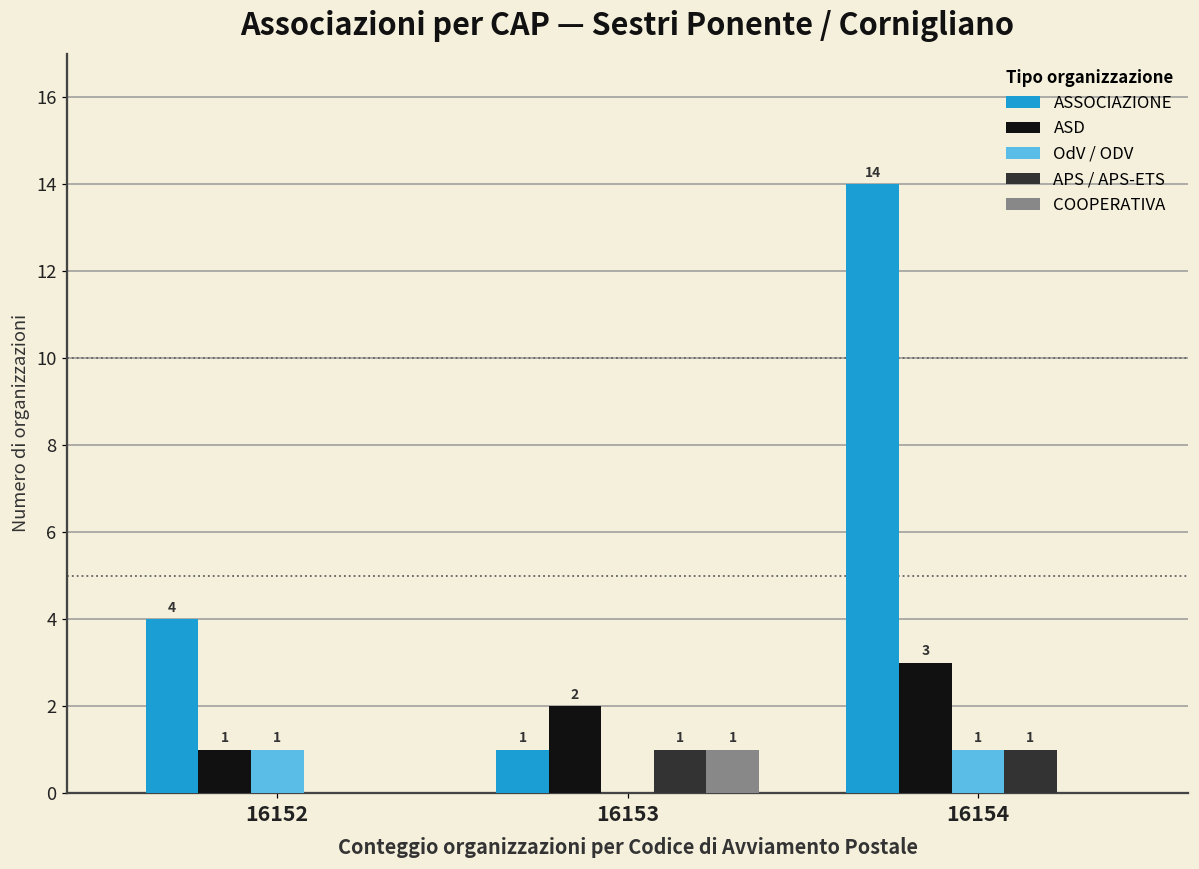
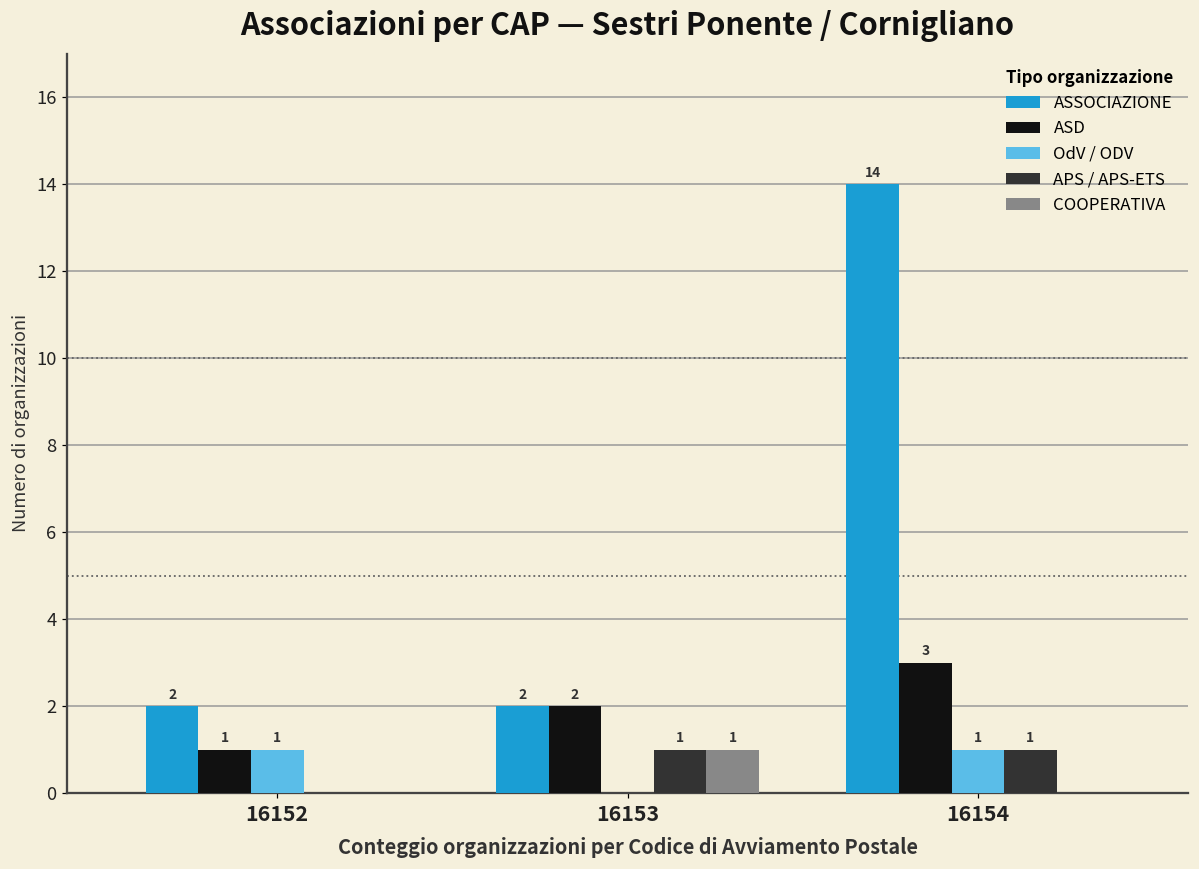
  {
    "ASSOCIAZIONE": {
-     "16152": 4,
-     "16153": 1,
+     "16152": 2,
+     "16153": 2,
      "16154": 14
    },
    "OdV / ODV": {
      "16152": 1,
      "16154": 1
    },
    "COOPERATIVA": {
      "16153": 1
    }
  }
